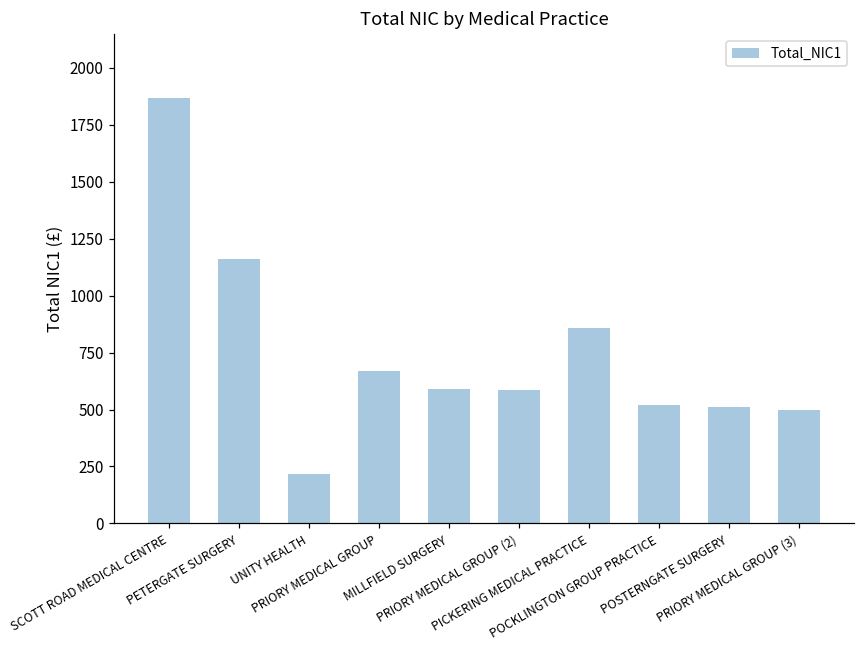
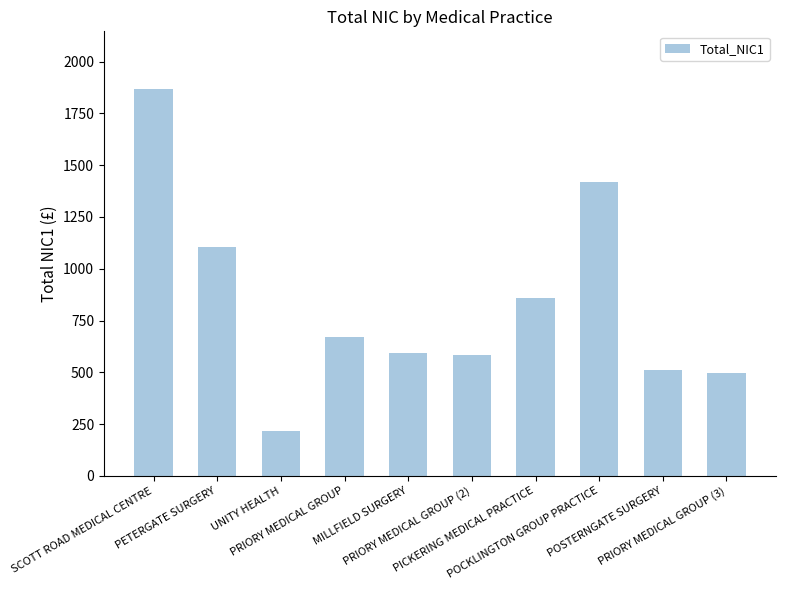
  {
    "SCOTT ROAD MEDICAL CENTRE": 1870,
-   "PETERGATE SURGERY": 1160,
+   "PETERGATE SURGERY": 1100,
    "UNITY HEALTH": 220,
    "PRIORY MEDICAL GROUP": 670,
    "MILLFIELD SURGERY": 590,
    "PRIORY MEDICAL GROUP (2)": 590,
    "PICKERING MEDICAL PRACTICE": 860,
-   "POCKLINGTON GROUP PRACTICE": 520,
+   "POCKLINGTON GROUP PRACTICE": 1420,
    "POSTERNGATE SURGERY": 510,
    "PRIORY MEDICAL GROUP (3)": 500
  }
